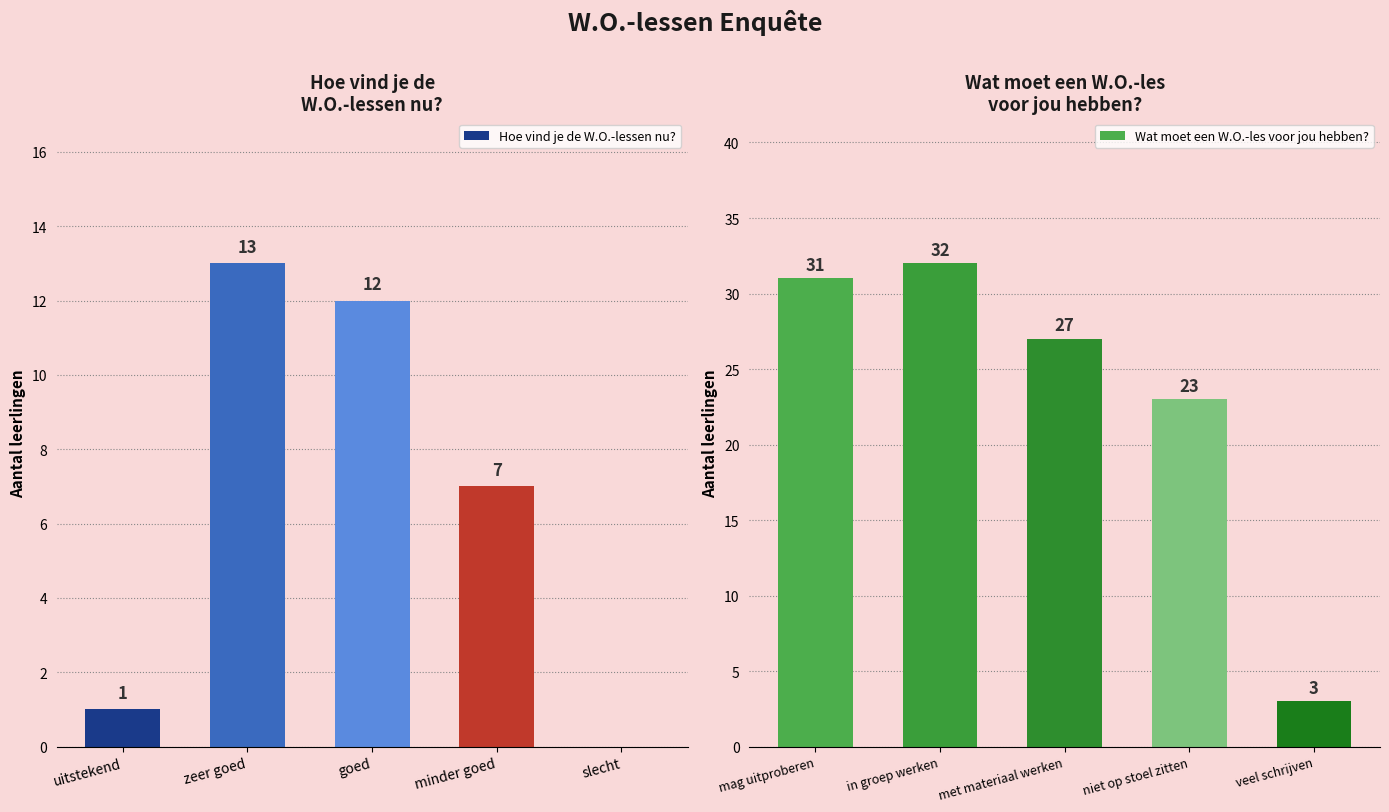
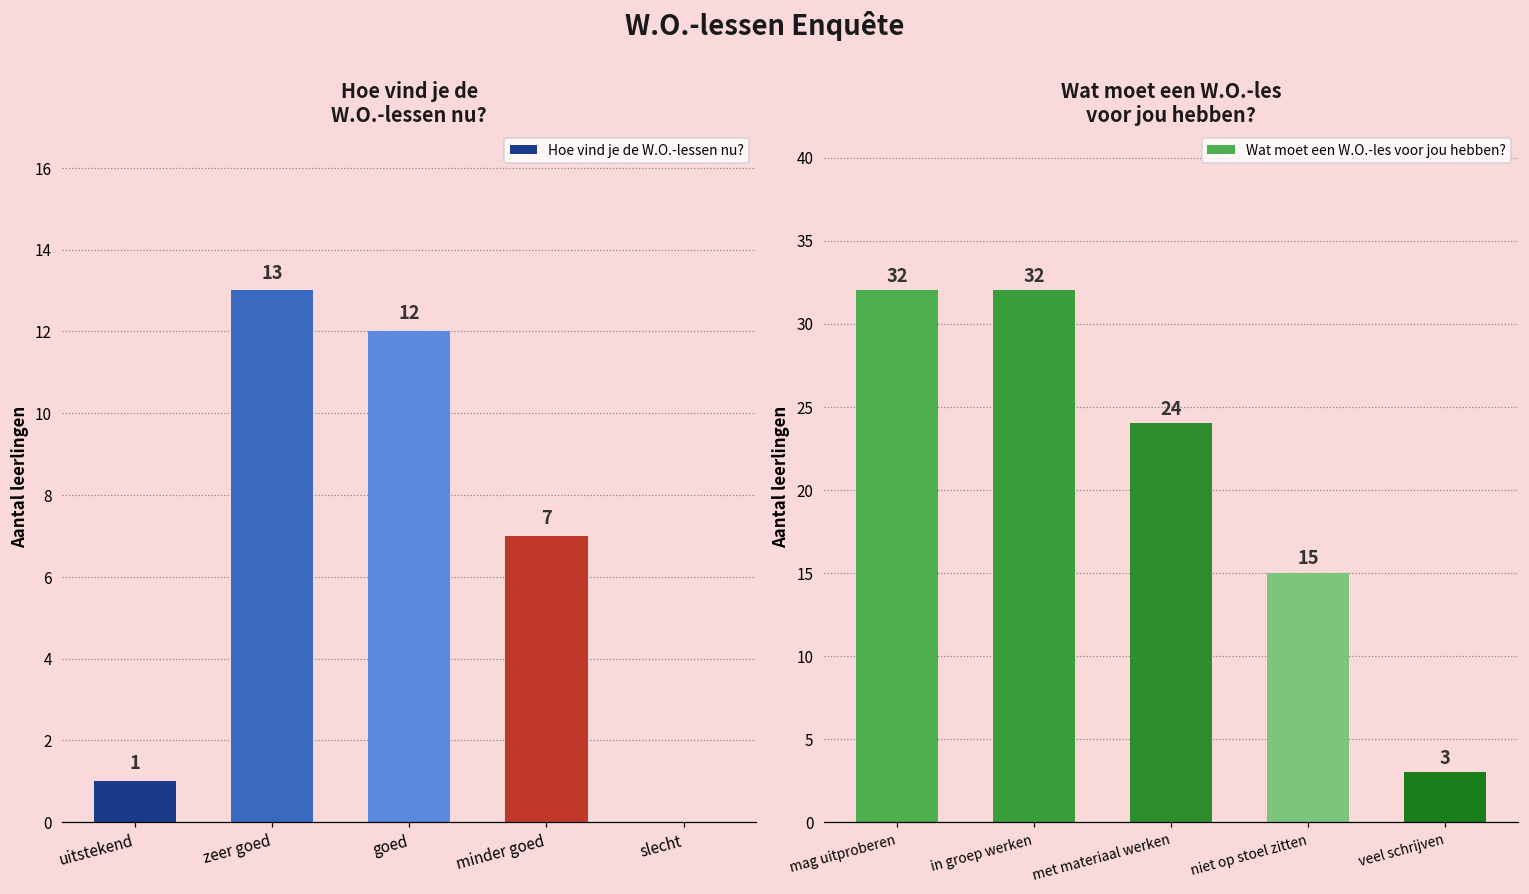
  {
    "Hoe vind je de W.O.-lessen nu?": {
      "uitstekend": 1,
      "zeer goed": 13,
      "goed": 12,
      "minder goed": 7
    },
    "Wat moet een W.O.-les voor jou hebben?": {
-     "mag uitproberen": 31,
+     "mag uitproberen": 32,
      "in groep werken": 32,
-     "met materiaal werken": 27,
-     "niet op stoel zitten": 23,
+     "met materiaal werken": 24,
+     "niet op stoel zitten": 15,
      "veel schrijven": 3
    }
  }
